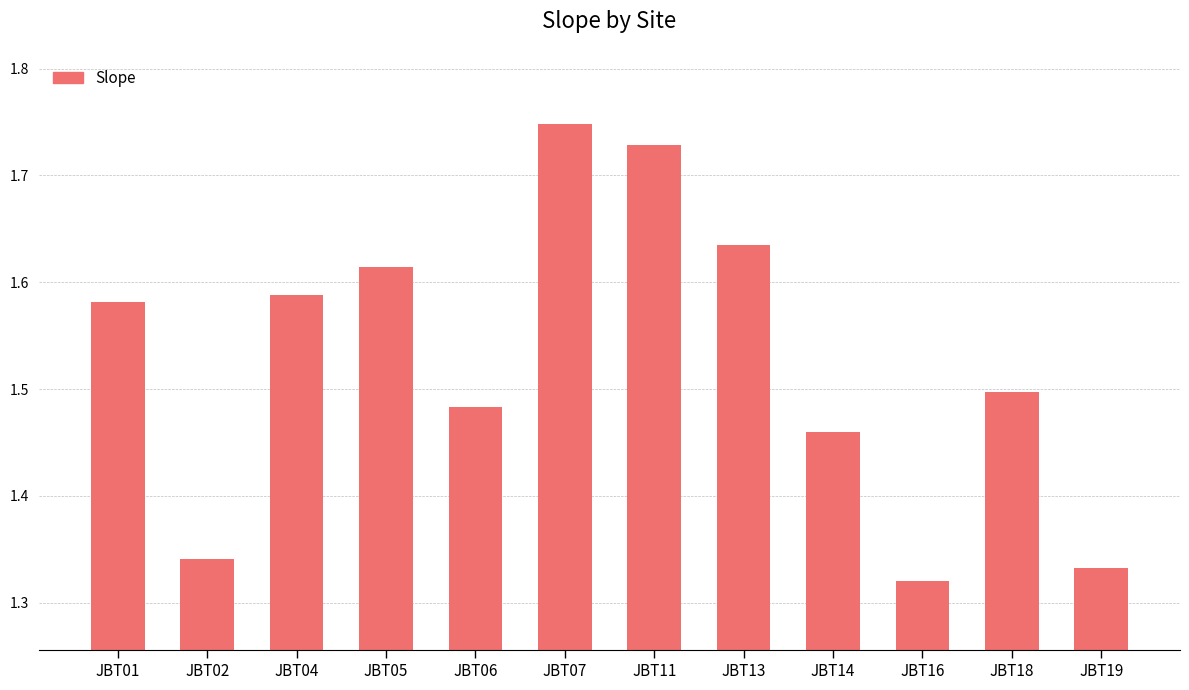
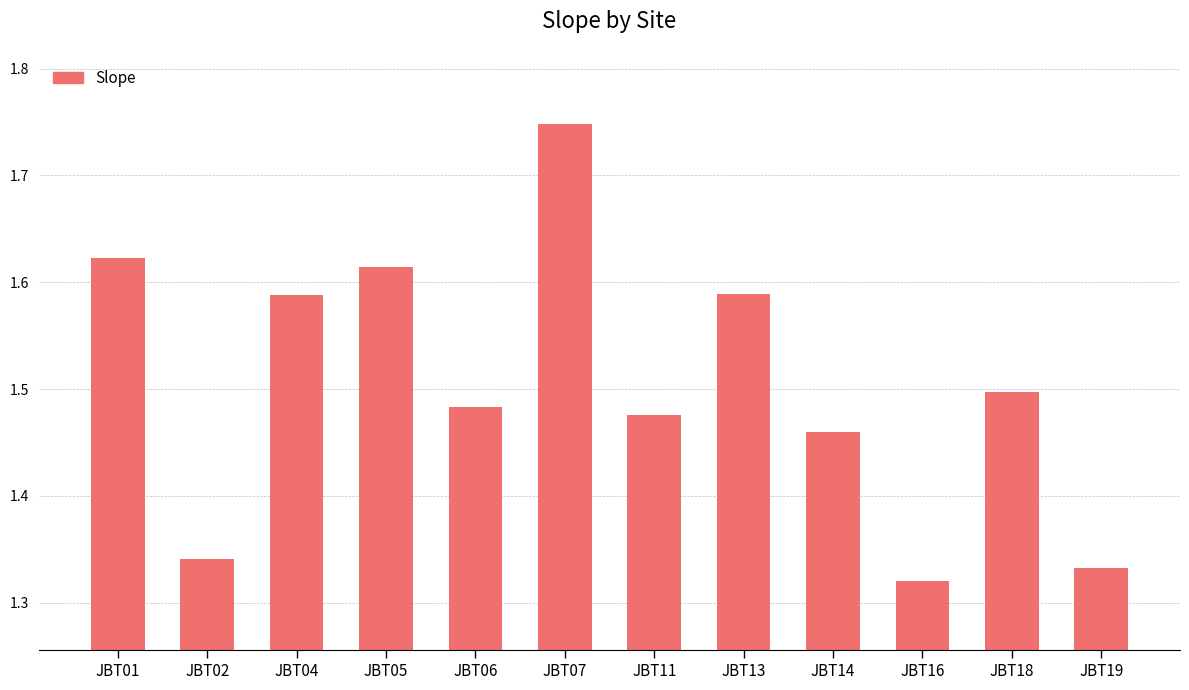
  {
-   "JBT01": 1.582,
+   "JBT01": 1.623,
    "JBT02": 1.341,
    "JBT04": 1.588,
    "JBT05": 1.615,
    "JBT06": 1.483,
    "JBT07": 1.748,
-   "JBT11": 1.728,
-   "JBT13": 1.635,
+   "JBT11": 1.476,
+   "JBT13": 1.589,
    "JBT14": 1.460,
    "JBT16": 1.320,
    "JBT18": 1.497,
    "JBT19": 1.332
  }
